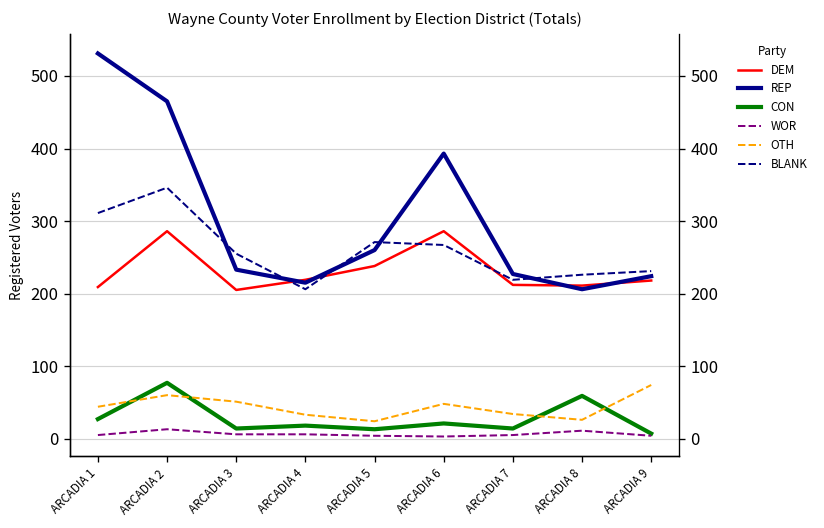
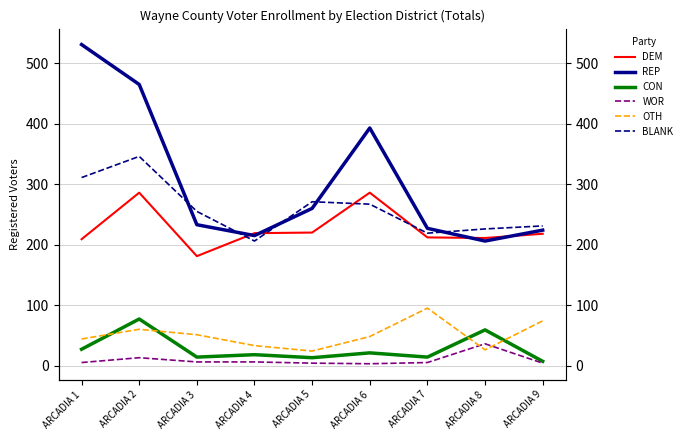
  {
    "DEM": {
      "ARCADIA 1": 210,
      "ARCADIA 2": 290,
-     "ARCADIA 3": 210,
-     "ARCADIA 5": 240,
+     "ARCADIA 3": 180,
+     "ARCADIA 5": 220,
      "ARCADIA 6": 290,
      "ARCADIA 7": 210,
      "ARCADIA 8": 210,
      "ARCADIA 9": 220
    },
    "CON": {
      "ARCADIA 1": 30,
      "ARCADIA 2": 80,
      "ARCADIA 3": 10,
      "ARCADIA 4": 20,
      "ARCADIA 5": 10,
      "ARCADIA 6": 20,
      "ARCADIA 7": 10,
      "ARCADIA 8": 60
    },
    "WOR": {
      "ARCADIA 1": 10,
      "ARCADIA 2": 10,
      "ARCADIA 3": 10,
      "ARCADIA 4": 10,
      "ARCADIA 5": 0,
      "ARCADIA 6": 0,
      "ARCADIA 7": 10,
-     "ARCADIA 8": 10
+     "ARCADIA 8": 40
    },
    "OTH": {
      "ARCADIA 1": 40,
      "ARCADIA 2": 60,
      "ARCADIA 3": 50,
      "ARCADIA 4": 30,
      "ARCADIA 5": 20,
      "ARCADIA 6": 50,
-     "ARCADIA 7": 30,
+     "ARCADIA 7": 100,
      "ARCADIA 8": 30,
      "ARCADIA 9": 70
    }
  }
